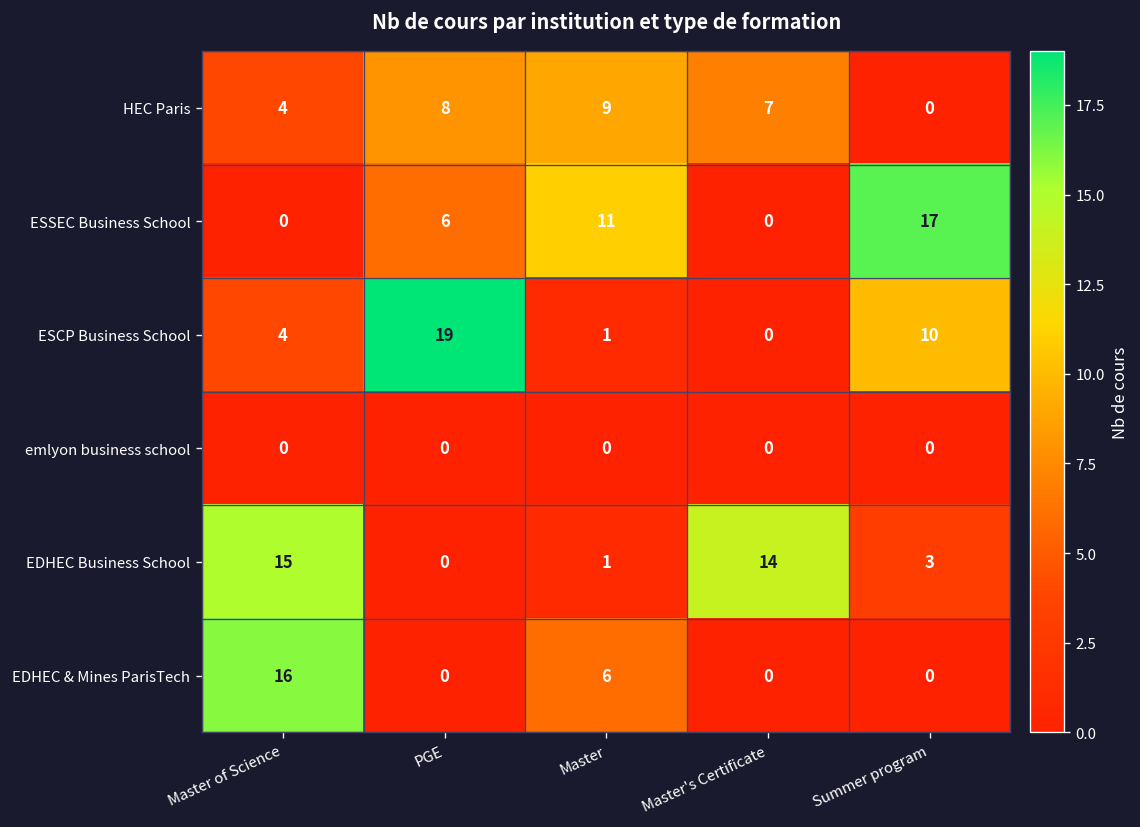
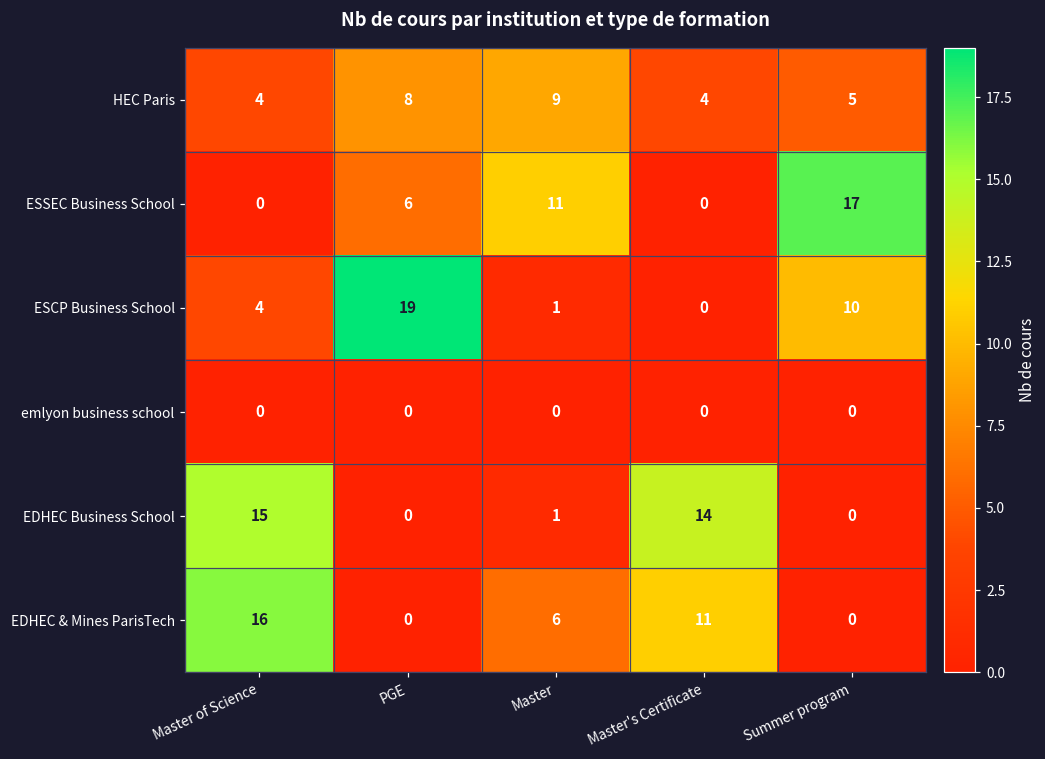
  {
    "HEC Paris": {
      "Master of Science": 4,
      "PGE": 8,
      "Master": 9,
-     "Master's Certificate": 7,
-     "Summer program": 0
+     "Master's Certificate": 4,
+     "Summer program": 5
    },
    "ESSEC Business School": {
      "Master of Science": 0,
      "PGE": 6,
      "Master": 11,
      "Master's Certificate": 0,
      "Summer program": 17
    },
    "ESCP Business School": {
      "Master of Science": 4,
      "PGE": 19,
      "Master": 1,
      "Master's Certificate": 0,
      "Summer program": 10
    },
    "emlyon business school": {
      "Master of Science": 0,
      "PGE": 0,
      "Master": 0,
      "Master's Certificate": 0,
      "Summer program": 0
    },
    "EDHEC Business School": {
      "Master of Science": 15,
      "PGE": 0,
      "Master": 1,
      "Master's Certificate": 14,
-     "Summer program": 3
+     "Summer program": 0
    },
    "EDHEC & Mines ParisTech": {
      "Master of Science": 16,
      "PGE": 0,
      "Master": 6,
-     "Master's Certificate": 0,
+     "Master's Certificate": 11,
      "Summer program": 0
    }
  }
